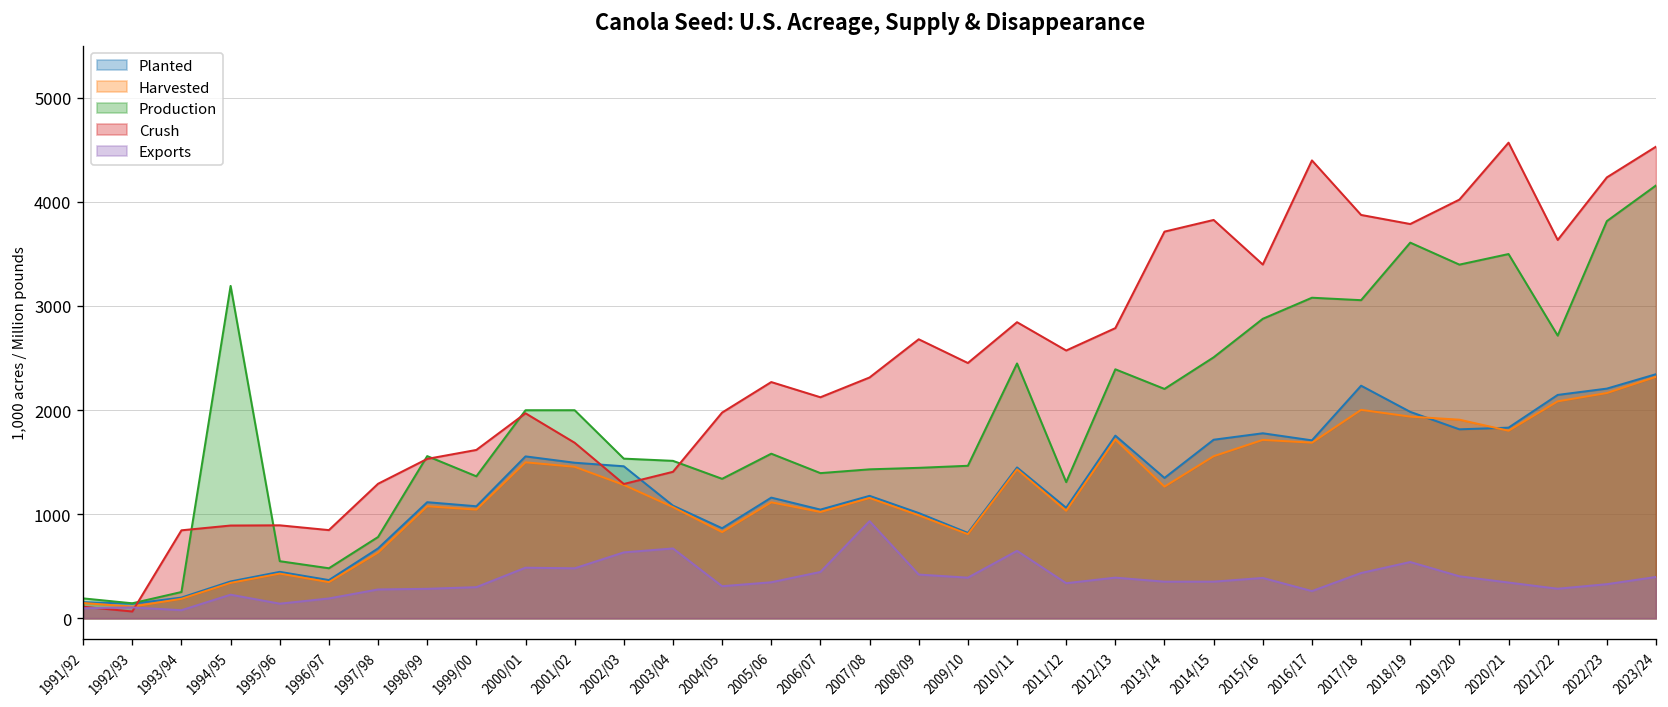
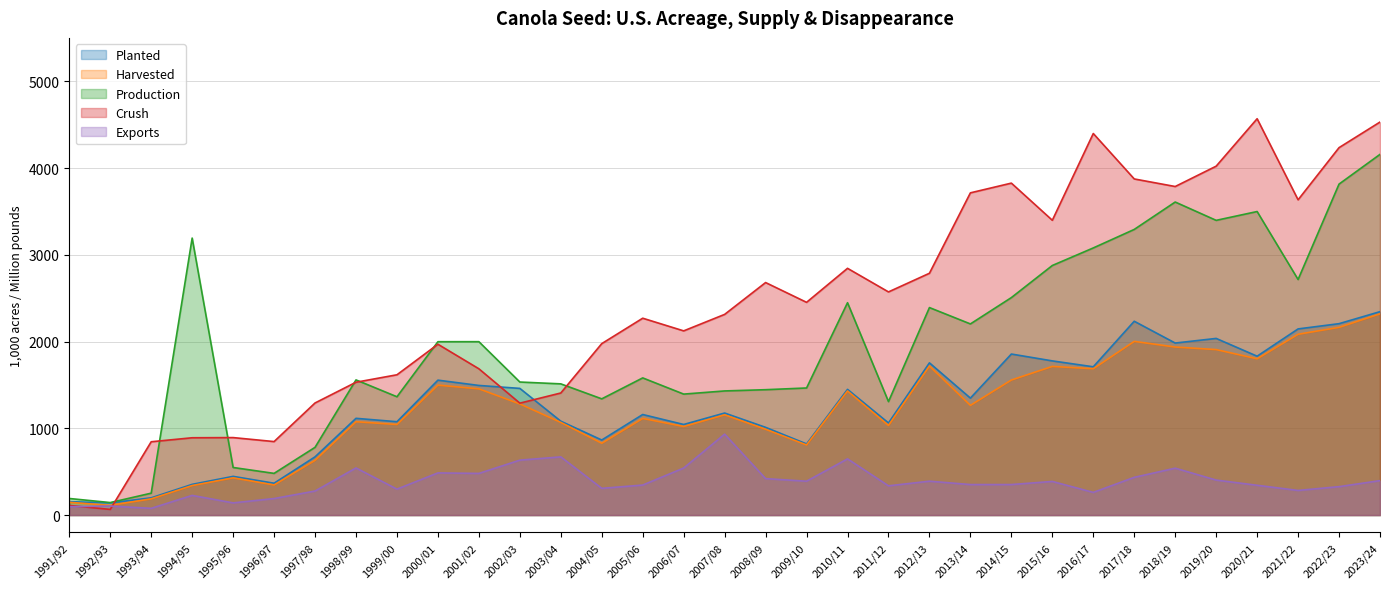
  {
    "Planted": {
      "1997/98": 700,
      "1998/99": 1100,
      "1999/00": 1100,
      "2000/01": 1600,
      "2001/02": 1500,
      "2002/03": 1500,
      "2004/05": 900,
      "2005/06": 1200,
      "2012/13": 1800,
      "2013/14": 1300,
-     "2014/15": 1700,
+     "2014/15": 1900,
      "2015/16": 1800,
      "2017/18": 2200,
      "2018/19": 2000,
-     "2019/20": 1800,
+     "2019/20": 2000,
      "2020/21": 1800,
      "2021/22": 2100,
      "2022/23": 2200
    },
    "Production": {
      "1991/92": 200,
      "1993/94": 300,
      "1994/95": 3200,
      "1995/96": 500,
      "1996/97": 500,
      "1997/98": 800,
      "1999/00": 1400,
      "2001/02": 2000,
      "2002/03": 1500,
      "2003/04": 1500,
      "2004/05": 1300,
      "2005/06": 1600,
      "2006/07": 1400,
      "2007/08": 1400,
      "2008/09": 1400,
      "2009/10": 1500,
      "2010/11": 2400,
      "2011/12": 1300,
      "2012/13": 2400,
      "2013/14": 2200,
      "2014/15": 2500,
      "2015/16": 2900,
      "2016/17": 3100,
-     "2017/18": 3100,
+     "2017/18": 3300,
      "2018/19": 3600,
      "2019/20": 3400,
      "2020/21": 3500,
      "2021/22": 2700,
      "2022/23": 3800,
      "2023/24": 4200
    },
    "Exports": {
      "1993/94": 100,
      "1994/95": 200,
      "1995/96": 100,
      "1996/97": 200,
      "1997/98": 300,
-     "1998/99": 300,
+     "1998/99": 500,
      "1999/00": 300,
      "2000/01": 500,
      "2001/02": 500,
      "2002/03": 600,
      "2003/04": 700,
      "2004/05": 300,
      "2005/06": 300,
-     "2006/07": 400,
+     "2006/07": 500,
      "2007/08": 900,
      "2008/09": 400,
      "2009/10": 400,
      "2010/11": 600,
      "2011/12": 300,
      "2012/13": 400,
      "2013/14": 400,
      "2014/15": 400,
      "2015/16": 400,
      "2016/17": 300,
      "2017/18": 400,
      "2018/19": 500,
      "2019/20": 400,
      "2020/21": 300,
      "2021/22": 300,
      "2022/23": 300,
      "2023/24": 400
    }
  }
